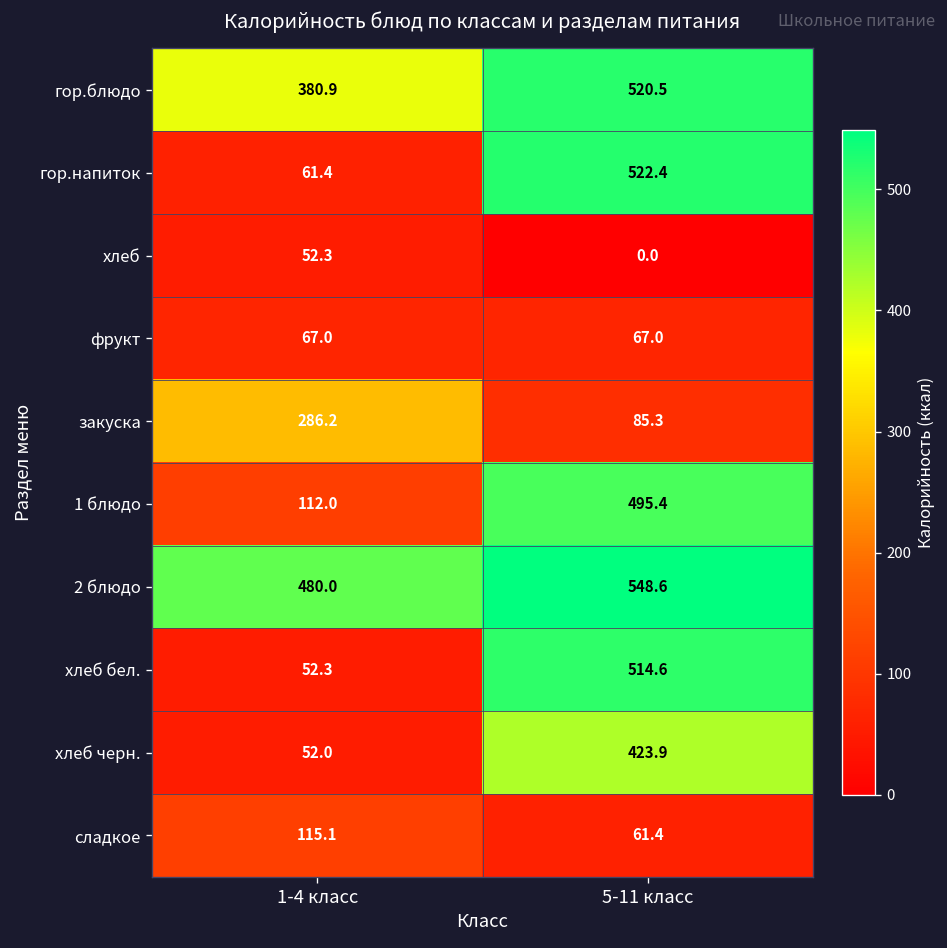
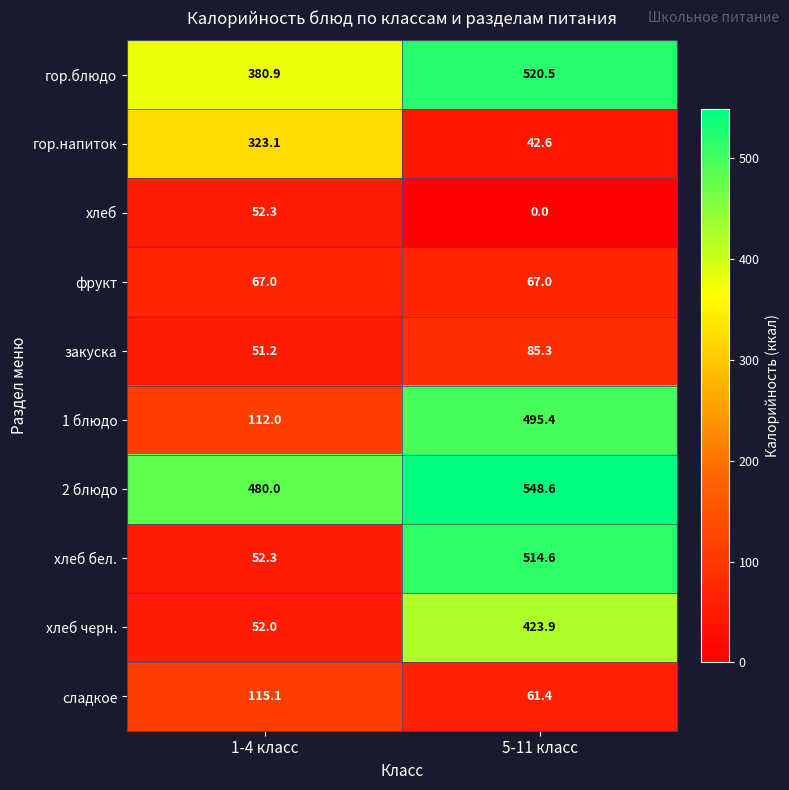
  {
    "гор.блюдо": {
      "1-4 класс": 380.9,
      "5-11 класс": 520.5
    },
    "гор.напиток": {
-     "1-4 класс": 61.4,
-     "5-11 класс": 522.4
+     "1-4 класс": 323.1,
+     "5-11 класс": 42.6
    },
    "хлеб": {
      "1-4 класс": 52.3,
      "5-11 класс": 0.0
    },
    "фрукт": {
      "1-4 класс": 67.0,
      "5-11 класс": 67.0
    },
    "закуска": {
-     "1-4 класс": 286.2,
+     "1-4 класс": 51.2,
      "5-11 класс": 85.3
    },
    "1 блюдо": {
      "1-4 класс": 112.0,
      "5-11 класс": 495.4
    },
    "2 блюдо": {
      "1-4 класс": 480.0,
      "5-11 класс": 548.6
    },
    "хлеб бел.": {
      "1-4 класс": 52.3,
      "5-11 класс": 514.6
    },
    "хлеб черн.": {
      "1-4 класс": 52.0,
      "5-11 класс": 423.9
    },
    "сладкое": {
      "1-4 класс": 115.1,
      "5-11 класс": 61.4
    }
  }
